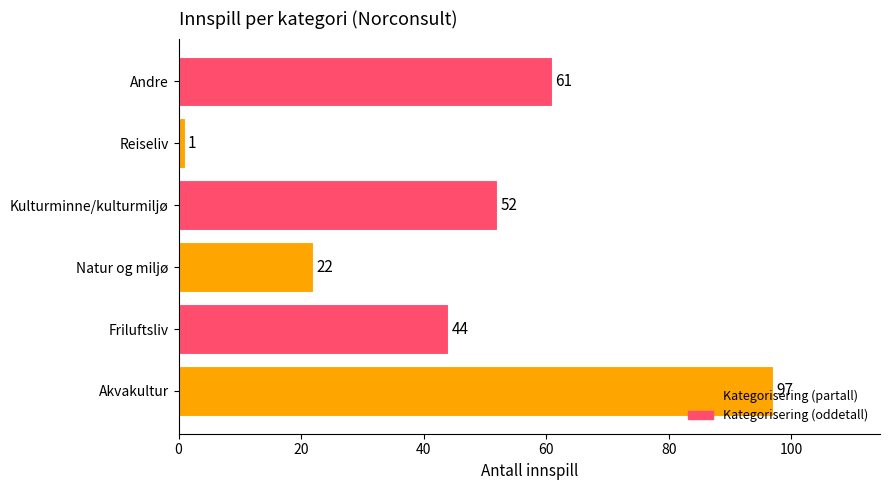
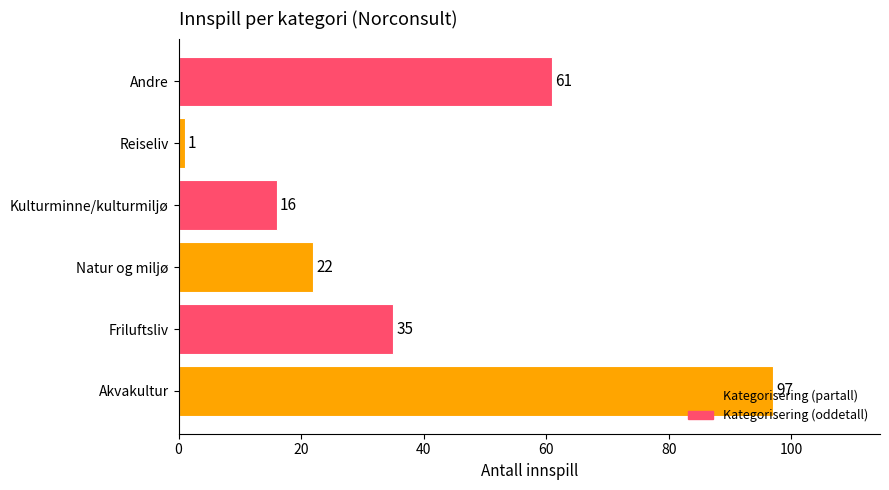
  {
    "Andre": 61,
    "Reiseliv": 1,
-   "Kulturminne/kulturmiljø": 52,
+   "Kulturminne/kulturmiljø": 16,
    "Natur og miljø": 22,
-   "Friluftsliv": 44,
+   "Friluftsliv": 35,
    "Akvakultur": 97
  }
